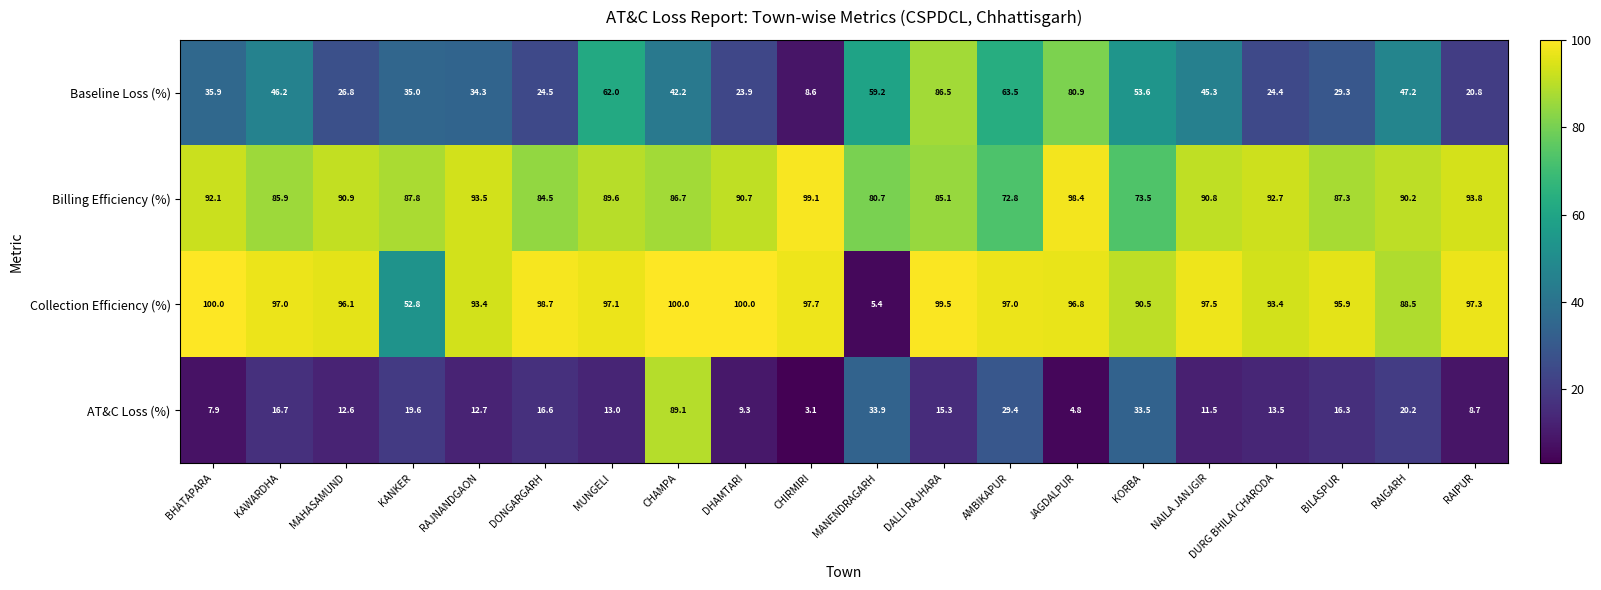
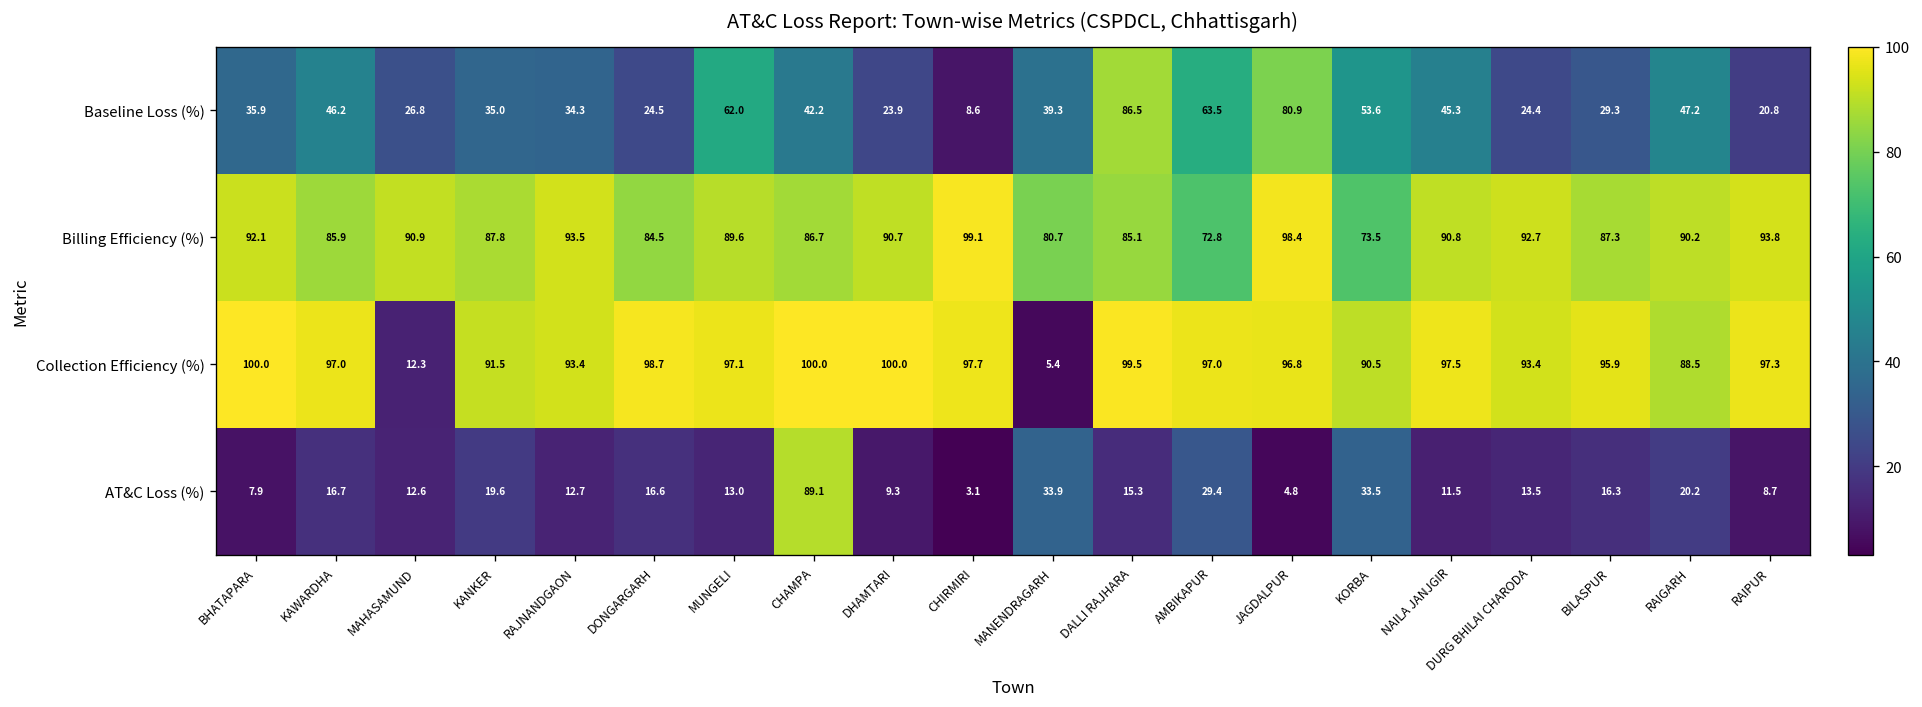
  {
    "Baseline Loss (%)": {
      "BHATAPARA": 35.9,
      "KAWARDHA": 46.2,
      "MAHASAMUND": 26.8,
      "KANKER": 35.0,
      "RAJNANDGAON": 34.3,
      "DONGARGARH": 24.5,
      "MUNGELI": 62.0,
      "CHAMPA": 42.2,
      "DHAMTARI": 23.9,
      "CHIRMIRI": 8.6,
-     "MANENDRAGARH": 59.2,
+     "MANENDRAGARH": 39.3,
      "DALLI RAJHARA": 86.5,
      "AMBIKAPUR": 63.5,
      "JAGDALPUR": 80.9,
      "KORBA": 53.6,
      "NAILA JANJGIR": 45.3,
      "DURG BHILAI CHARODA": 24.4,
      "BILASPUR": 29.3,
      "RAIGARH": 47.2,
      "RAIPUR": 20.8
    },
    "Billing Efficiency (%)": {
      "BHATAPARA": 92.1,
      "KAWARDHA": 85.9,
      "MAHASAMUND": 90.9,
      "KANKER": 87.8,
      "RAJNANDGAON": 93.5,
      "DONGARGARH": 84.5,
      "MUNGELI": 89.6,
      "CHAMPA": 86.7,
      "DHAMTARI": 90.7,
      "CHIRMIRI": 99.1,
      "MANENDRAGARH": 80.7,
      "DALLI RAJHARA": 85.1,
      "AMBIKAPUR": 72.8,
      "JAGDALPUR": 98.4,
      "KORBA": 73.5,
      "NAILA JANJGIR": 90.8,
      "DURG BHILAI CHARODA": 92.7,
      "BILASPUR": 87.3,
      "RAIGARH": 90.2,
      "RAIPUR": 93.8
    },
    "Collection Efficiency (%)": {
      "BHATAPARA": 100.0,
      "KAWARDHA": 97.0,
-     "MAHASAMUND": 96.1,
-     "KANKER": 52.8,
+     "MAHASAMUND": 12.3,
+     "KANKER": 91.5,
      "RAJNANDGAON": 93.4,
      "DONGARGARH": 98.7,
      "MUNGELI": 97.1,
      "CHAMPA": 100.0,
      "DHAMTARI": 100.0,
      "CHIRMIRI": 97.7,
      "MANENDRAGARH": 5.4,
      "DALLI RAJHARA": 99.5,
      "AMBIKAPUR": 97.0,
      "JAGDALPUR": 96.8,
      "KORBA": 90.5,
      "NAILA JANJGIR": 97.5,
      "DURG BHILAI CHARODA": 93.4,
      "BILASPUR": 95.9,
      "RAIGARH": 88.5,
      "RAIPUR": 97.3
    },
    "AT&C Loss (%)": {
      "BHATAPARA": 7.9,
      "KAWARDHA": 16.7,
      "MAHASAMUND": 12.6,
      "KANKER": 19.6,
      "RAJNANDGAON": 12.7,
      "DONGARGARH": 16.6,
      "MUNGELI": 13.0,
      "CHAMPA": 89.1,
      "DHAMTARI": 9.3,
      "CHIRMIRI": 3.1,
      "MANENDRAGARH": 33.9,
      "DALLI RAJHARA": 15.3,
      "AMBIKAPUR": 29.4,
      "JAGDALPUR": 4.8,
      "KORBA": 33.5,
      "NAILA JANJGIR": 11.5,
      "DURG BHILAI CHARODA": 13.5,
      "BILASPUR": 16.3,
      "RAIGARH": 20.2,
      "RAIPUR": 8.7
    }
  }
